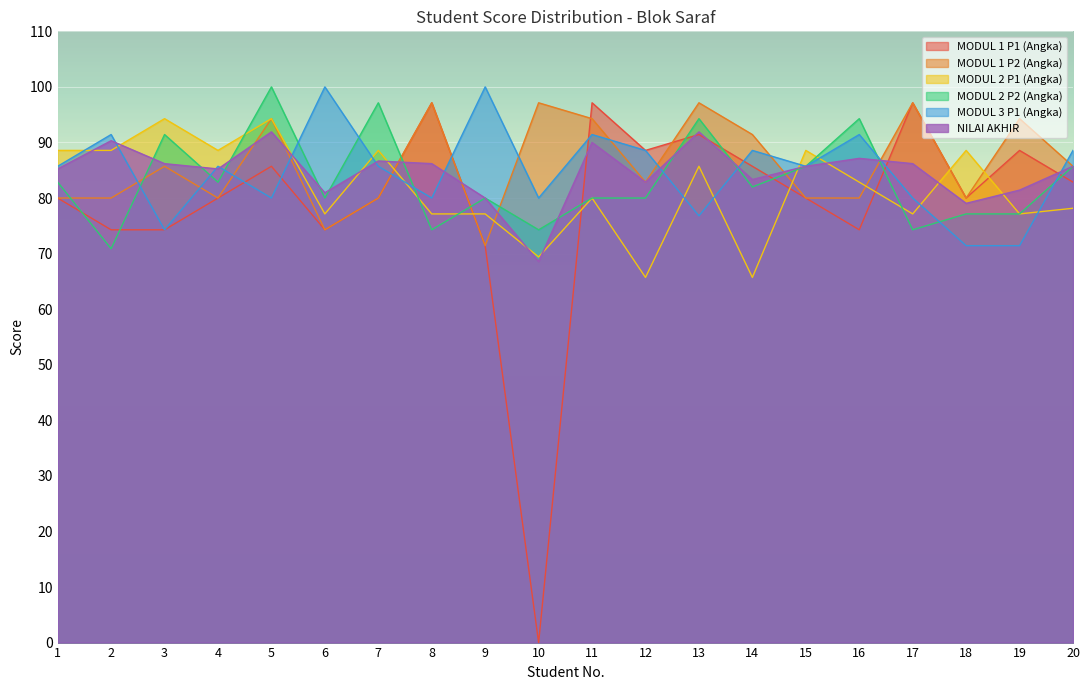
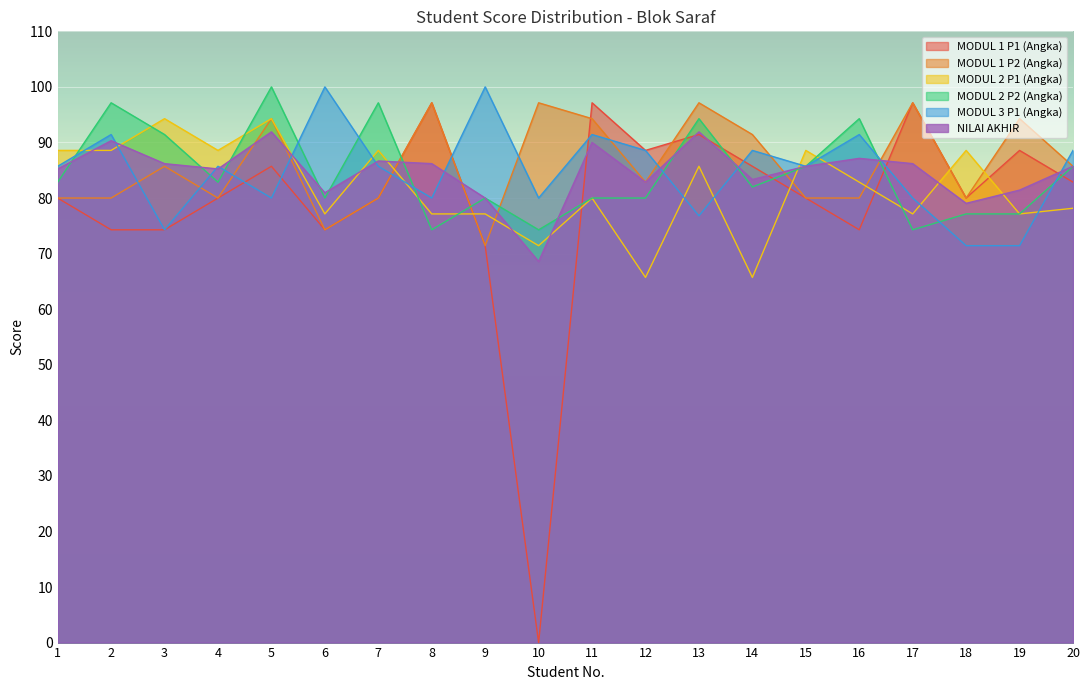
  {
    "MODUL 2 P1 (Angka)": {
      "1": 89,
      "2": 89,
      "3": 94,
      "4": 89,
      "6": 77,
      "7": 89,
      "8": 77,
      "9": 77,
-     "10": 69,
+     "10": 71,
      "12": 66,
      "13": 86,
      "14": 66,
      "15": 89,
      "16": 83,
      "17": 77,
      "18": 89,
      "20": 78
    },
    "MODUL 2 P2 (Angka)": {
      "1": 83,
-     "2": 71,
+     "2": 97,
      "3": 91,
      "4": 83,
      "5": 100,
      "6": 80,
      "7": 97,
      "8": 74,
      "10": 74,
      "12": 80,
      "13": 94,
      "14": 82,
      "16": 94,
      "17": 74,
      "18": 77
    },
    "MODUL 3 P1 (Angka)": {
      "1": 86,
      "2": 91,
      "4": 86,
      "5": 80,
      "6": 100,
      "7": 86,
      "8": 80,
      "9": 100,
      "10": 80,
      "11": 91,
      "13": 77,
      "14": 89,
      "16": 91,
      "17": 80,
      "18": 71,
      "19": 71,
      "20": 89
    },
    "NILAI AKHIR": {
      "1": 85,
      "2": 90,
      "3": 86,
      "4": 85,
      "5": 92,
      "6": 81,
      "7": 87,
      "8": 86,
      "10": 69,
      "11": 90,
      "13": 92,
      "14": 83,
      "16": 87,
      "17": 86,
      "18": 79,
      "19": 81
    }
  }
